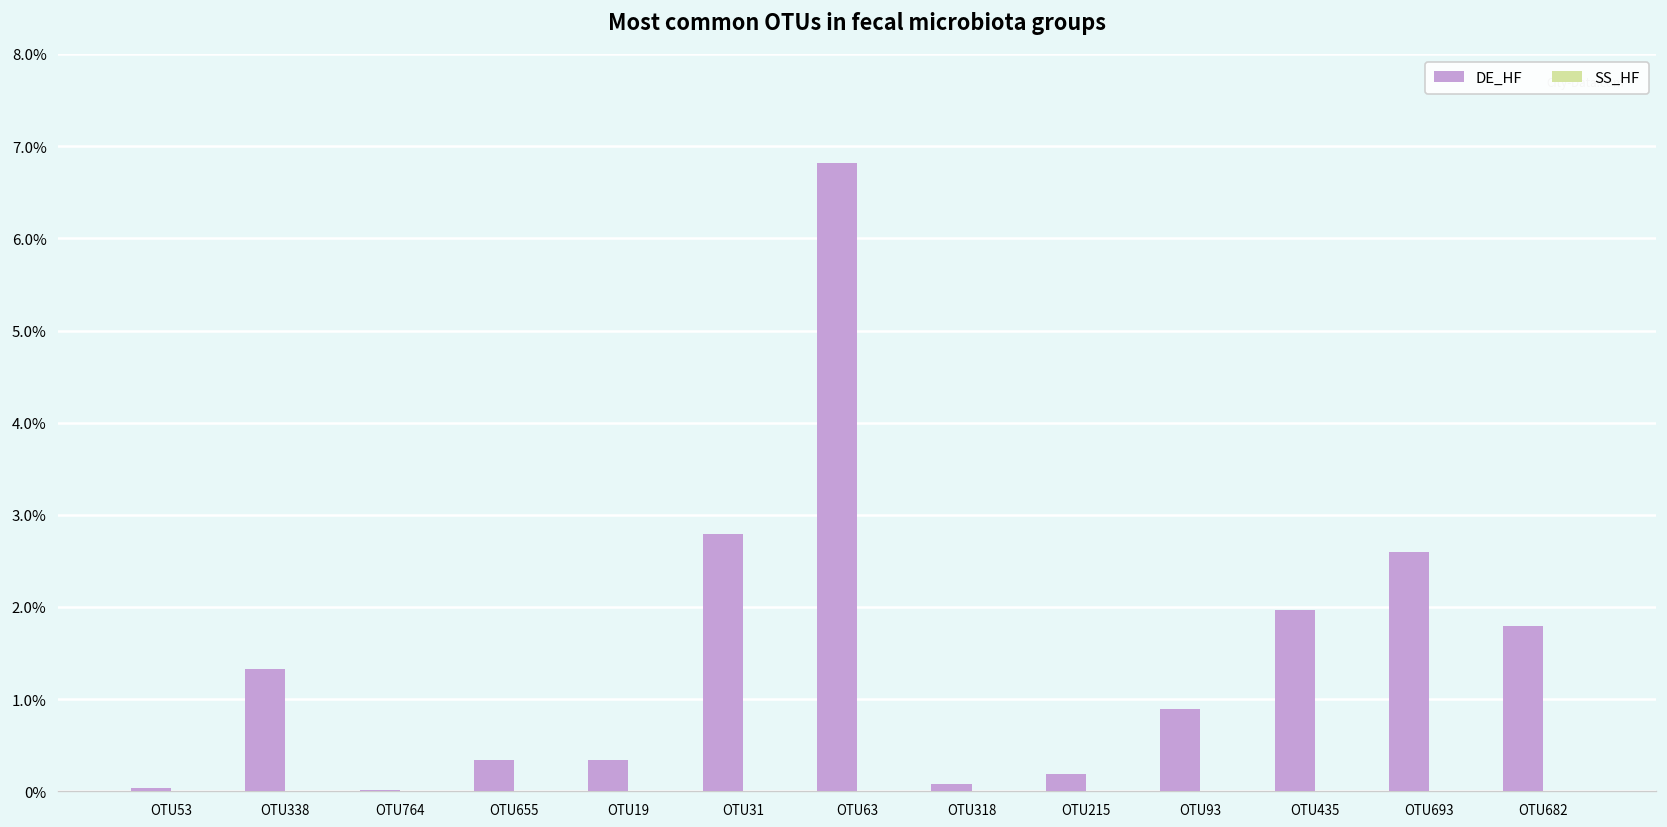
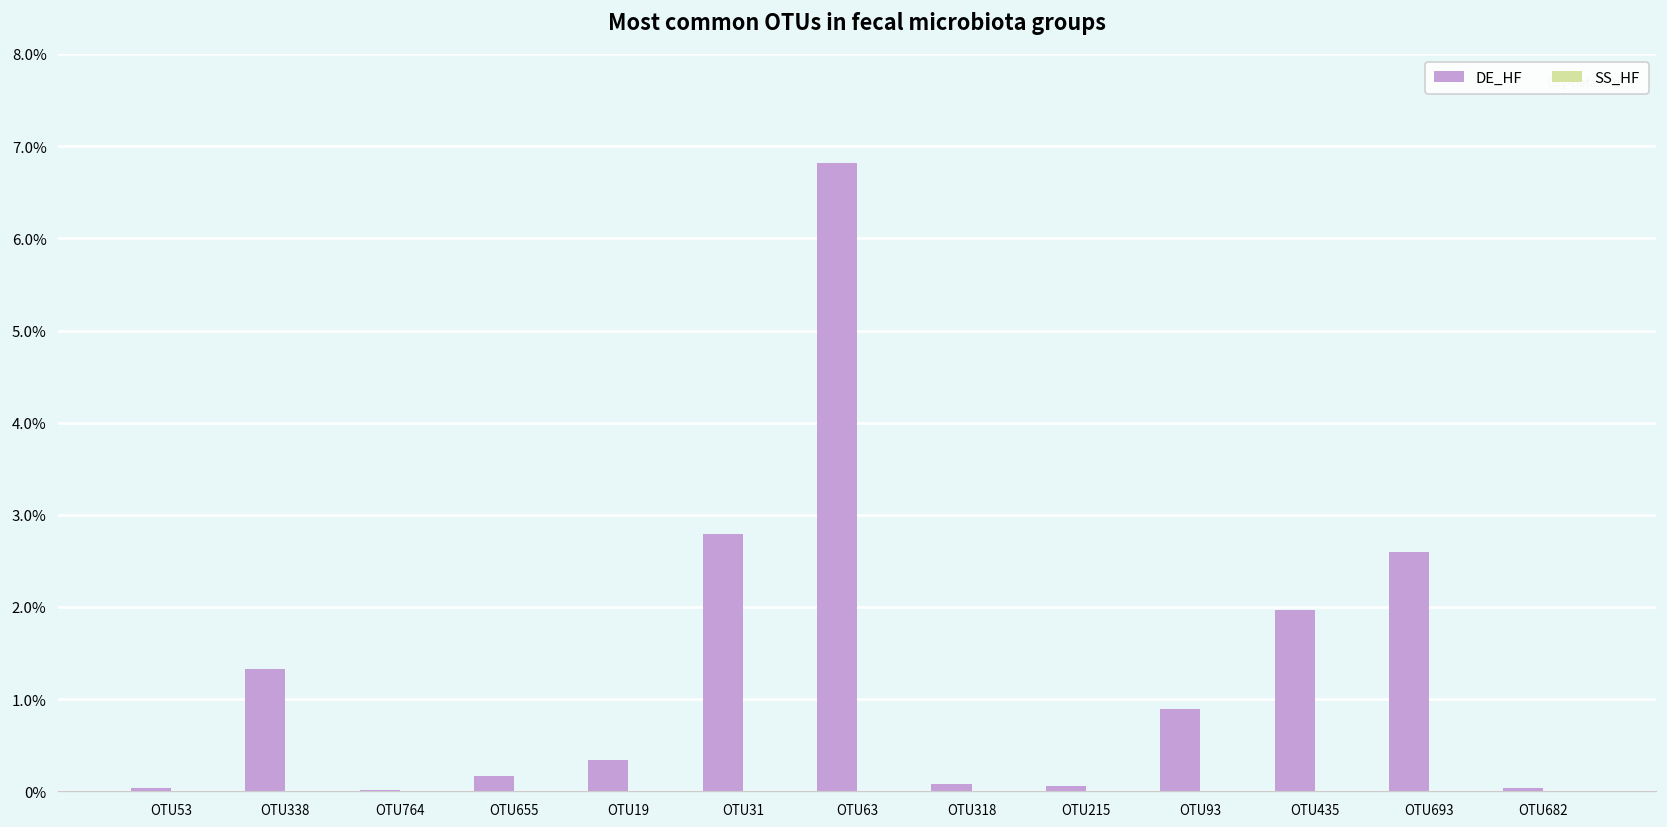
  {
    "DE_HF": {
      "OTU53": "0.0%",
      "OTU338": "1.3%",
-     "OTU655": "0.3%",
+     "OTU655": "0.2%",
      "OTU19": "0.3%",
      "OTU31": "2.8%",
      "OTU63": "6.8%",
      "OTU318": "0.1%",
-     "OTU215": "0.2%",
+     "OTU215": "0.1%",
      "OTU93": "0.9%",
      "OTU435": "2.0%",
      "OTU693": "2.6%",
-     "OTU682": "1.8%"
+     "OTU682": "0.0%"
    },
    "SS_HF": {
      "OTU53": "0.0%",
      "OTU338": "0.0%",
      "OTU764": "0.0%",
      "OTU655": "0.0%",
      "OTU31": "0.0%",
      "OTU63": "0.0%",
      "OTU318": "0.0%",
      "OTU215": "0.0%",
      "OTU93": "0.0%",
      "OTU435": "0.0%",
      "OTU693": "0.0%"
    }
  }
